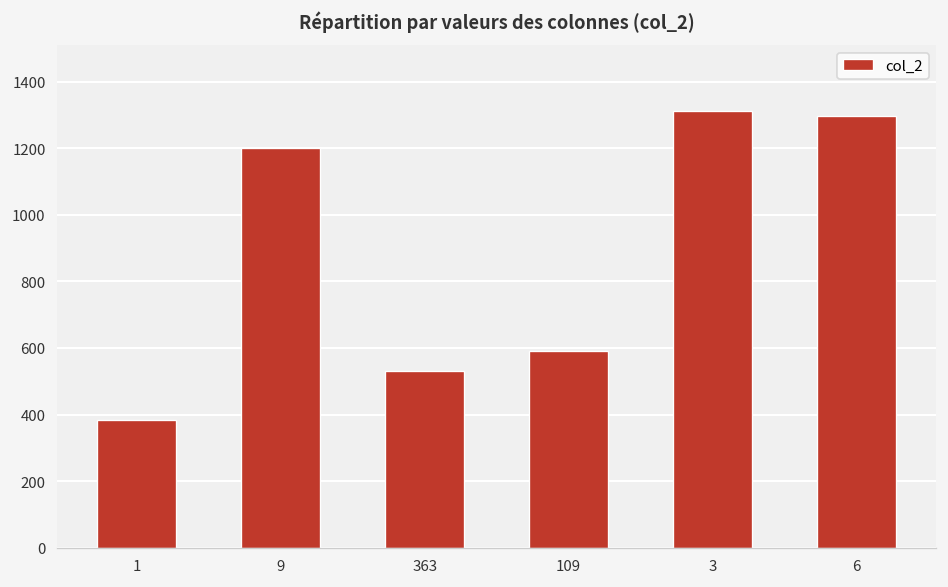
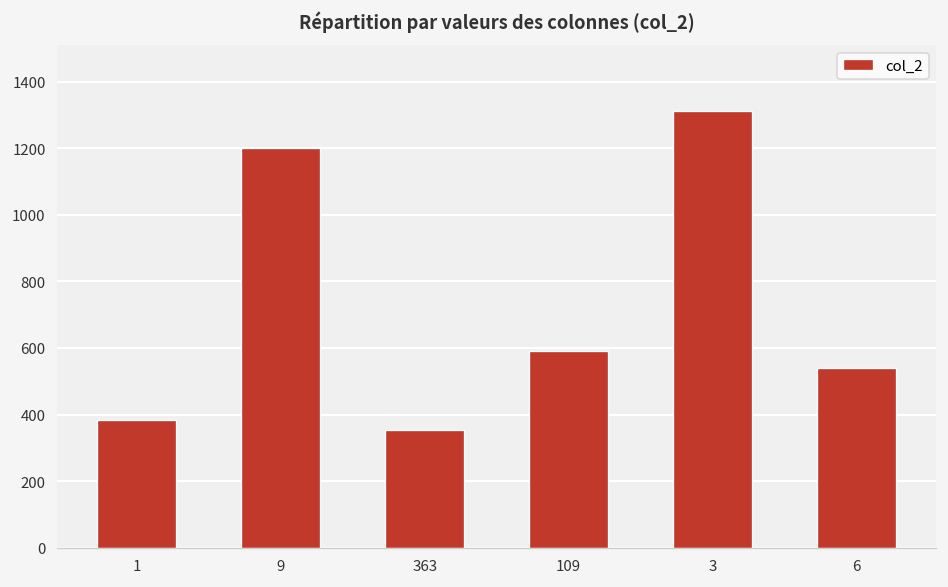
  {
    "1": 380,
    "9": 1200,
-   "363": 530,
+   "363": 360,
    "109": 590,
    "3": 1310,
-   "6": 1300
+   "6": 540
  }
